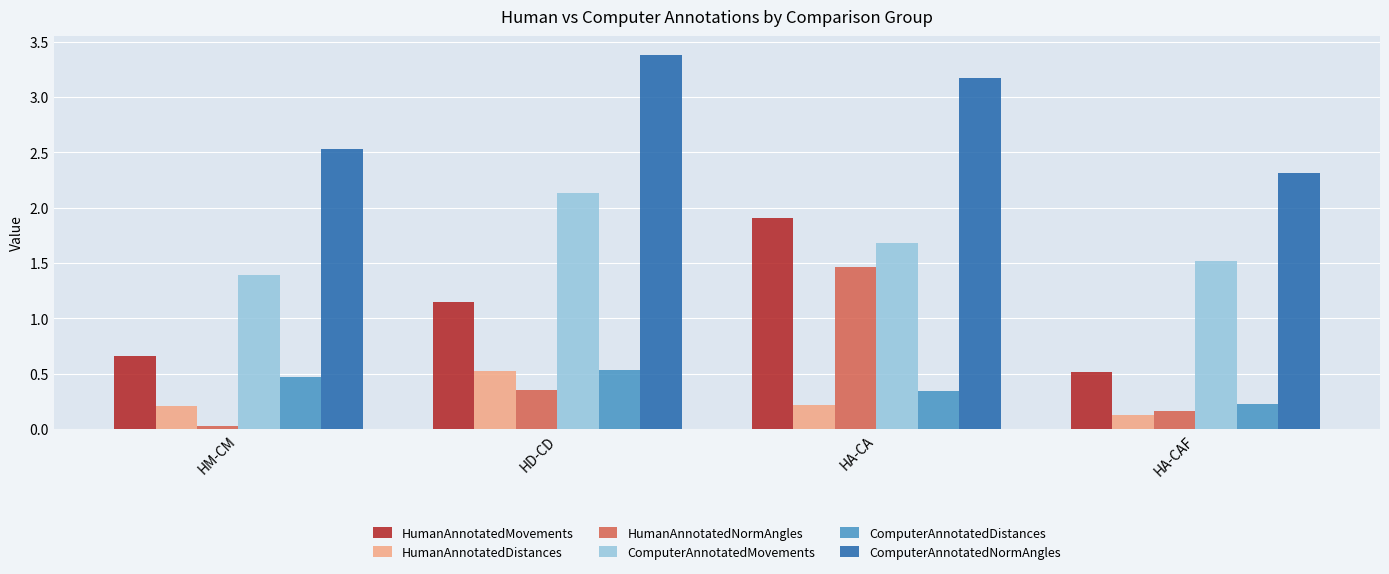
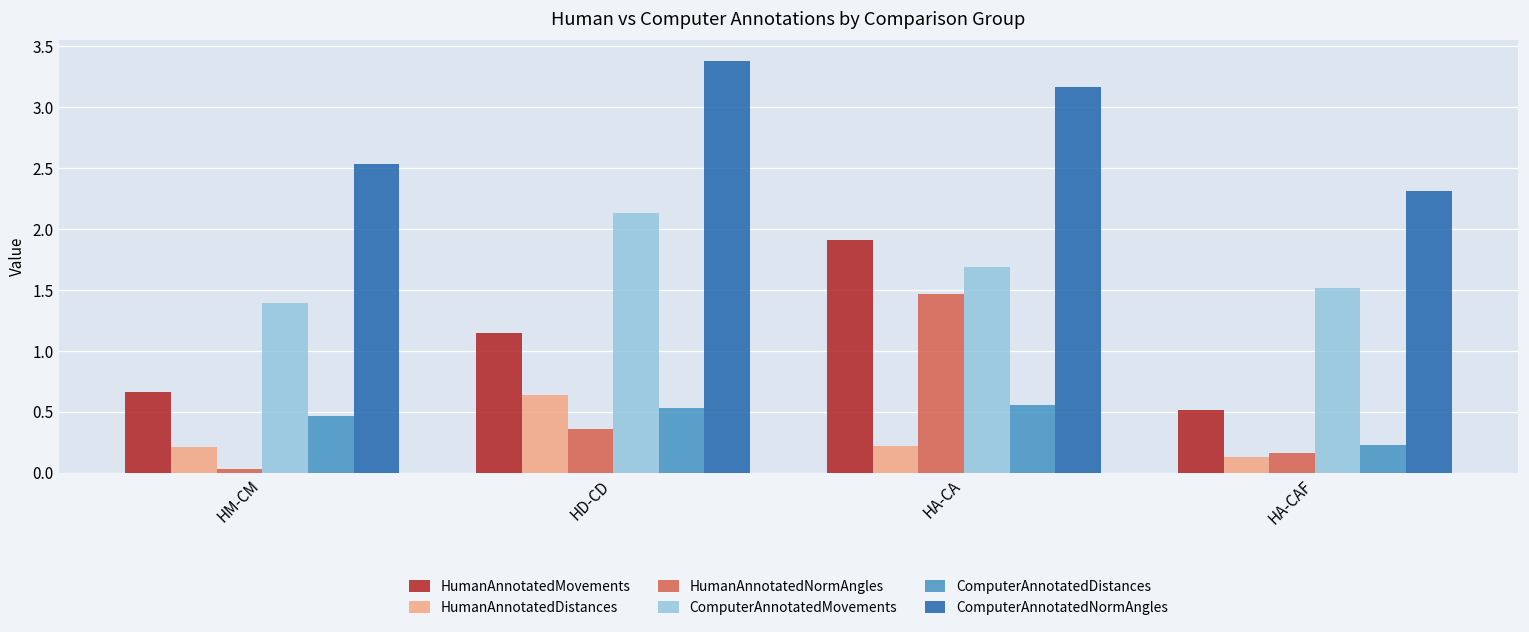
  {
    "HumanAnnotatedMovements": {
      "HM-CM": 0.66,
      "HD-CD": 1.14,
      "HA-CA": 1.91,
      "HA-CAF": 0.51
    },
    "HumanAnnotatedDistances": {
      "HM-CM": 0.21,
-     "HD-CD": 0.53,
+     "HD-CD": 0.64,
      "HA-CA": 0.22,
      "HA-CAF": 0.12
    },
    "HumanAnnotatedNormAngles": {
      "HM-CM": 0.03,
      "HD-CD": 0.36,
      "HA-CA": 1.46,
      "HA-CAF": 0.16
    },
    "ComputerAnnotatedMovements": {
      "HM-CM": 1.39,
      "HD-CD": 2.13,
      "HA-CA": 1.68,
      "HA-CAF": 1.52
    },
    "ComputerAnnotatedDistances": {
      "HM-CM": 0.47,
      "HD-CD": 0.53,
-     "HA-CA": 0.34,
+     "HA-CA": 0.55,
      "HA-CAF": 0.23
    },
    "ComputerAnnotatedNormAngles": {
      "HM-CM": 2.53,
      "HD-CD": 3.38,
      "HA-CA": 3.17,
      "HA-CAF": 2.31
    }
  }
